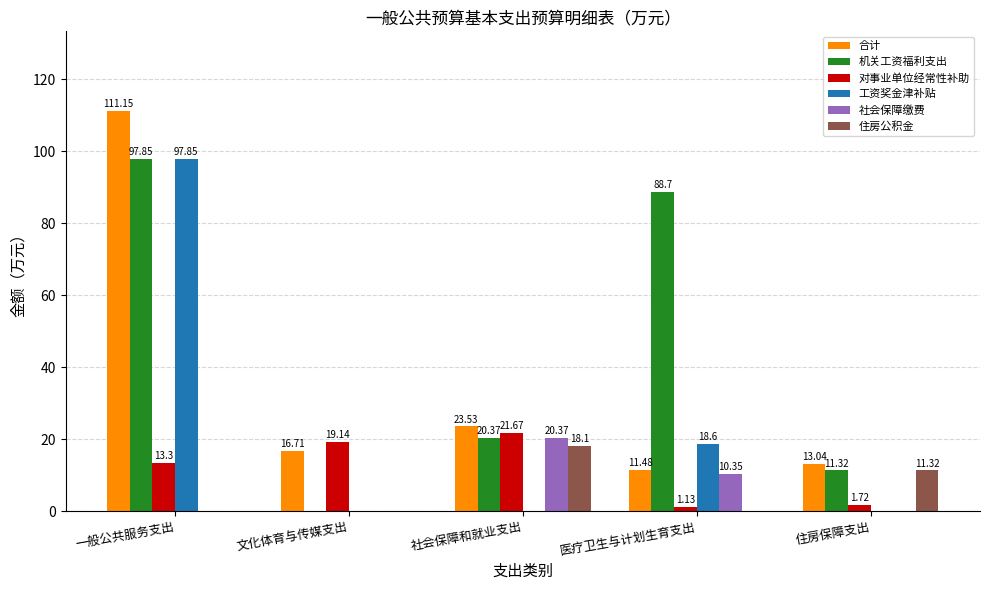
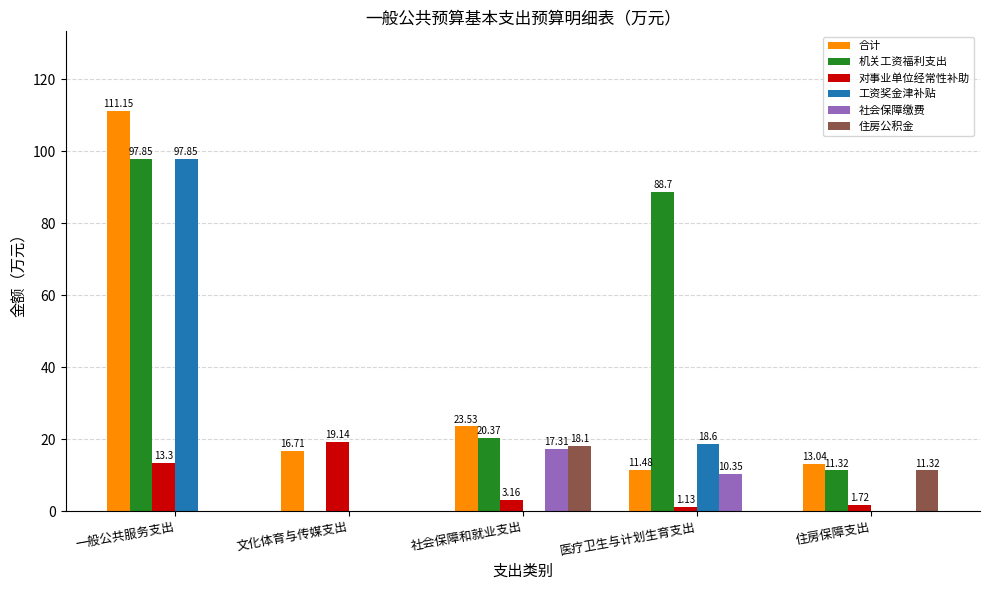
  {
    "合计": {
      "一般公共服务支出": 111.15,
      "文化体育与传媒支出": 16.71,
      "社会保障和就业支出": 23.53,
      "医疗卫生与计划生育支出": 11.48,
      "住房保障支出": 13.04
    },
    "机关工资福利支出": {
      "一般公共服务支出": 97.85,
      "社会保障和就业支出": 20.37,
      "医疗卫生与计划生育支出": 88.7,
      "住房保障支出": 11.32
    },
    "对事业单位经常性补助": {
      "一般公共服务支出": 13.3,
      "文化体育与传媒支出": 19.14,
-     "社会保障和就业支出": 21.67,
+     "社会保障和就业支出": 3.16,
      "医疗卫生与计划生育支出": 1.13,
      "住房保障支出": 1.72
    },
    "工资奖金津补贴": {
      "一般公共服务支出": 97.85,
      "医疗卫生与计划生育支出": 18.6
    },
    "社会保障缴费": {
-     "社会保障和就业支出": 20.37,
+     "社会保障和就业支出": 17.31,
      "医疗卫生与计划生育支出": 10.35
    },
    "住房公积金": {
      "社会保障和就业支出": 18.1,
      "住房保障支出": 11.32
    }
  }
